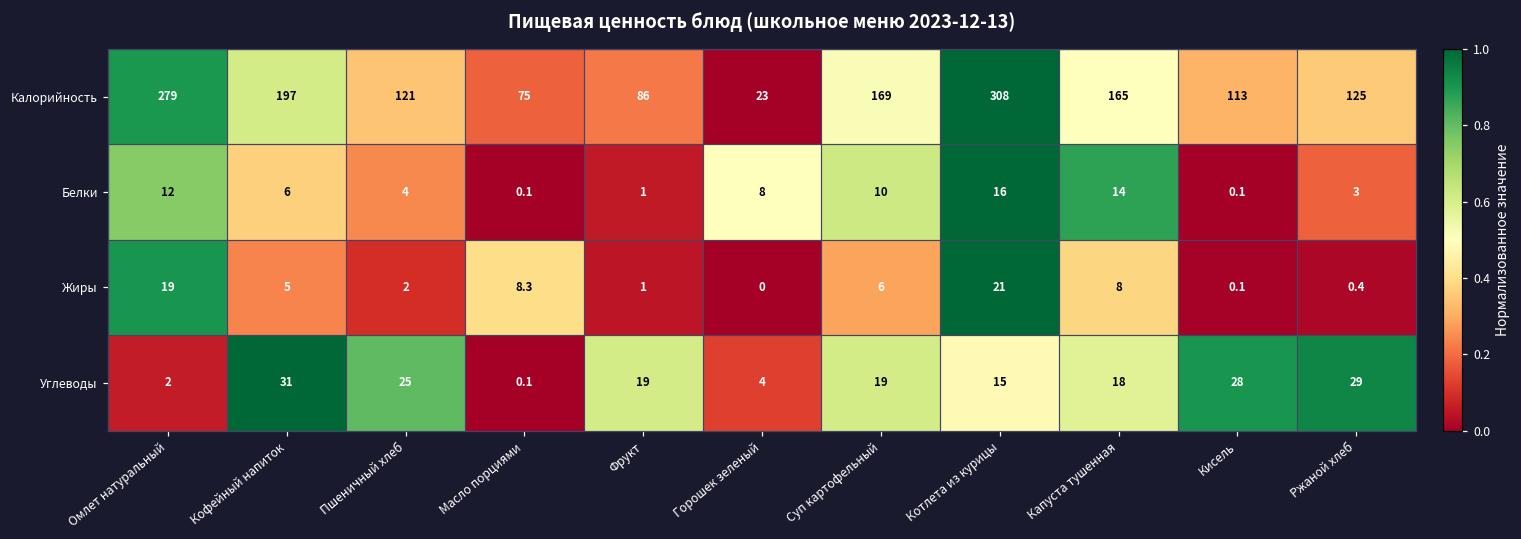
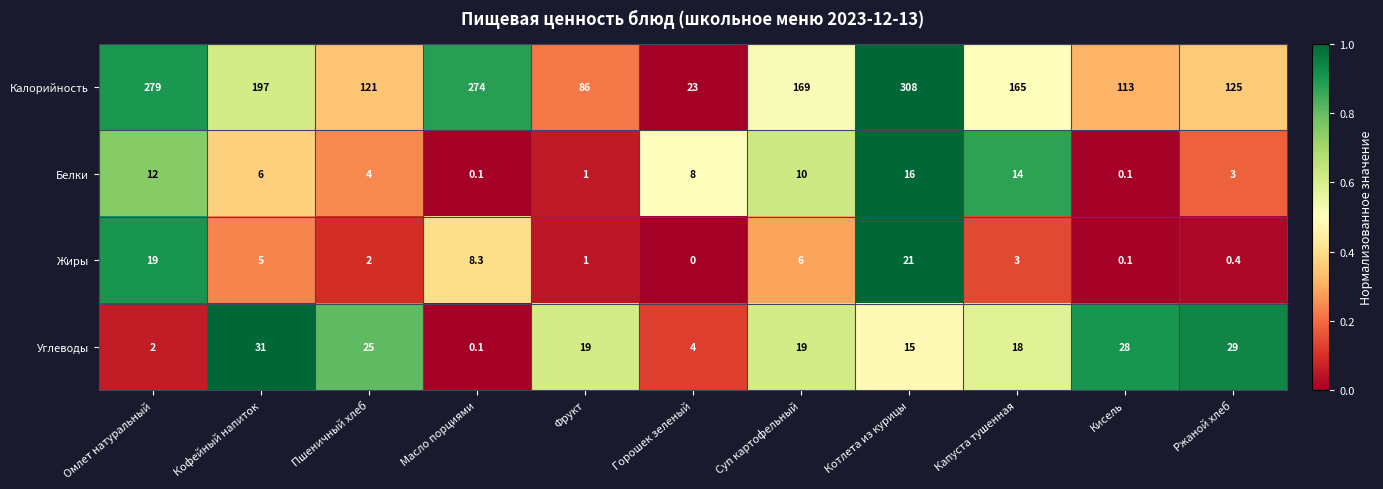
  {
    "Калорийность": {
      "Омлет натуральный": 279,
      "Кофейный напиток": 197,
      "Пшеничный хлеб": 121,
-     "Масло порциями": 75,
+     "Масло порциями": 274,
      "Фрукт": 86,
      "Горошек зеленый": 23,
      "Суп картофельный": 169,
      "Котлета из курицы": 308,
      "Капуста тушенная": 165,
      "Кисель": 113,
      "Ржаной хлеб": 125
    },
    "Белки": {
      "Омлет натуральный": 12,
      "Кофейный напиток": 6,
      "Пшеничный хлеб": 4,
      "Масло порциями": 0.1,
      "Фрукт": 1,
      "Горошек зеленый": 8,
      "Суп картофельный": 10,
      "Котлета из курицы": 16,
      "Капуста тушенная": 14,
      "Кисель": 0.1,
      "Ржаной хлеб": 3
    },
    "Жиры": {
      "Омлет натуральный": 19,
      "Кофейный напиток": 5,
      "Пшеничный хлеб": 2,
      "Масло порциями": 8.3,
      "Фрукт": 1,
      "Горошек зеленый": 0,
      "Суп картофельный": 6,
      "Котлета из курицы": 21,
-     "Капуста тушенная": 8,
+     "Капуста тушенная": 3,
      "Кисель": 0.1,
      "Ржаной хлеб": 0.4
    },
    "Углеводы": {
      "Омлет натуральный": 2,
      "Кофейный напиток": 31,
      "Пшеничный хлеб": 25,
      "Масло порциями": 0.1,
      "Фрукт": 19,
      "Горошек зеленый": 4,
      "Суп картофельный": 19,
      "Котлета из курицы": 15,
      "Капуста тушенная": 18,
      "Кисель": 28,
      "Ржаной хлеб": 29
    }
  }
